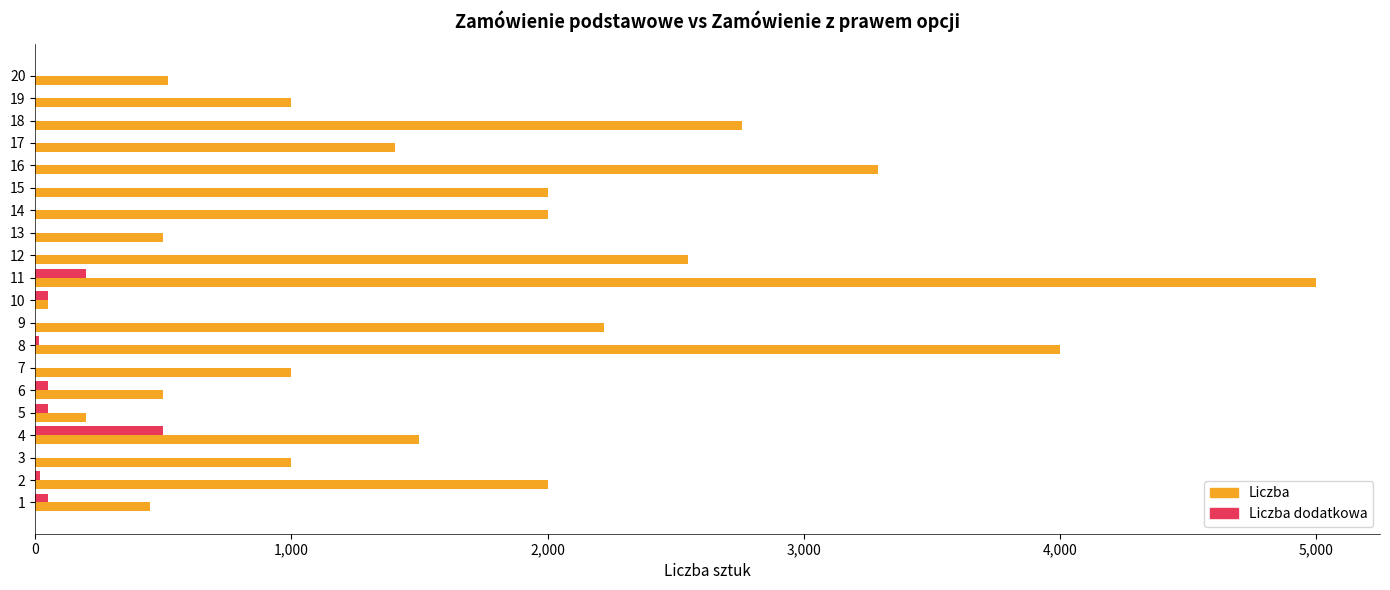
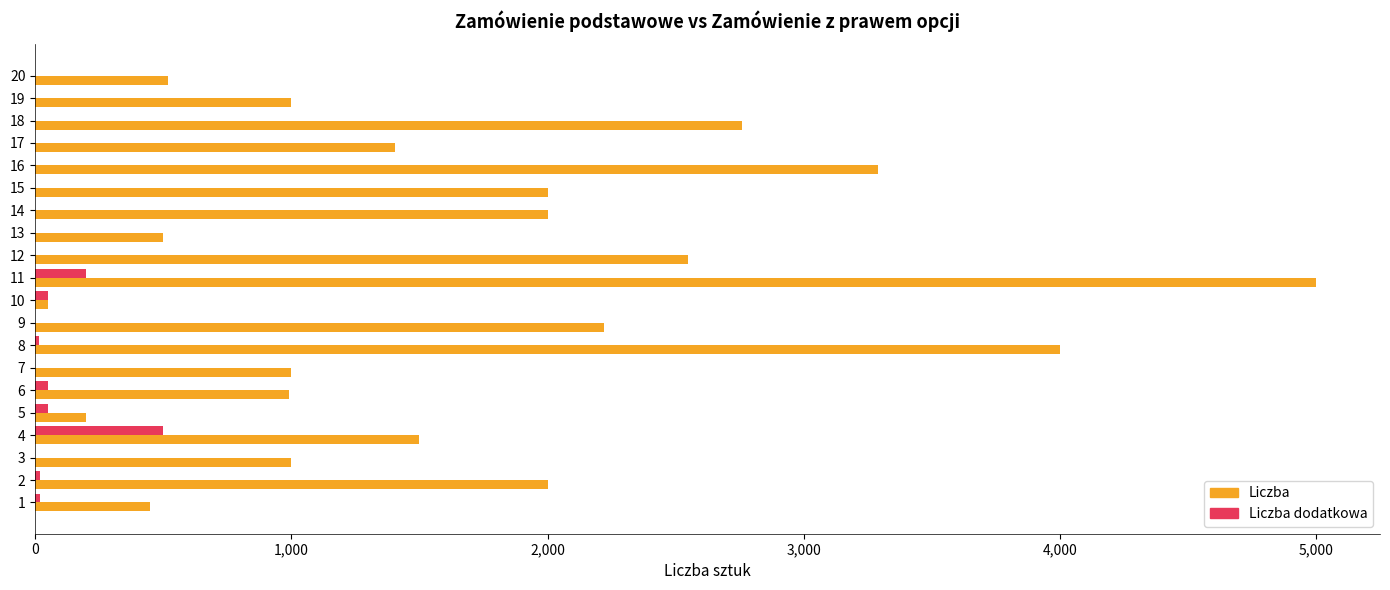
  {
    "Liczba": {
      "20": "520",
      "19": "1,000",
      "18": "2,760",
      "17": "1,410",
      "16": "3,290",
      "15": "2,000",
      "14": "2,000",
      "13": "500",
      "12": "2,550",
      "11": "5,000",
      "10": "50",
      "9": "2,220",
      "8": "4,000",
      "7": "1,000",
-     "6": "500",
+     "6": "990",
      "5": "200",
      "4": "1,500",
      "3": "1,000",
      "2": "2,000",
      "1": "450"
    },
    "Liczba dodatkowa": {
      "20": "0",
      "19": "0",
      "18": "0",
      "17": "0",
      "16": "0",
      "15": "0",
      "14": "0",
      "13": "0",
      "12": "0",
      "11": "200",
      "10": "50",
      "9": "0",
      "8": "20",
      "7": "0",
      "6": "50",
      "5": "50",
      "4": "500",
      "3": "0",
      "2": "20",
-     "1": "50"
+     "1": "20"
    }
  }
